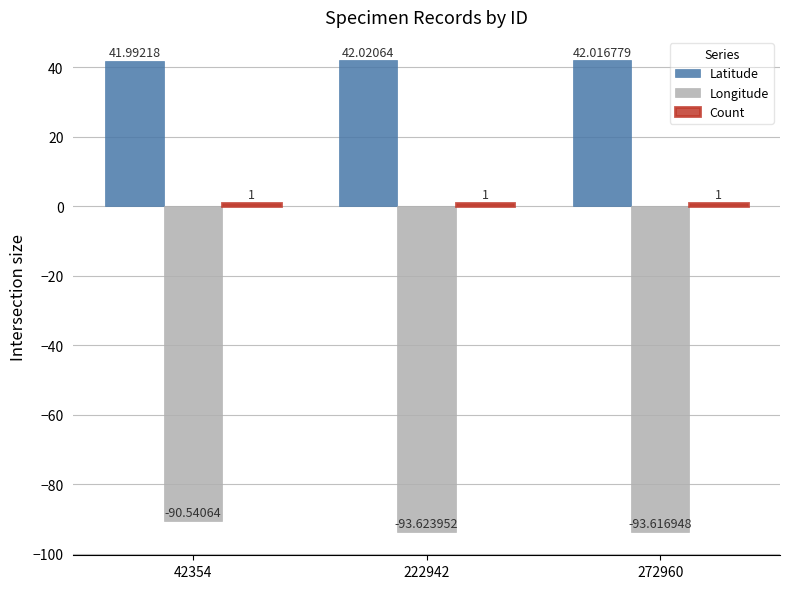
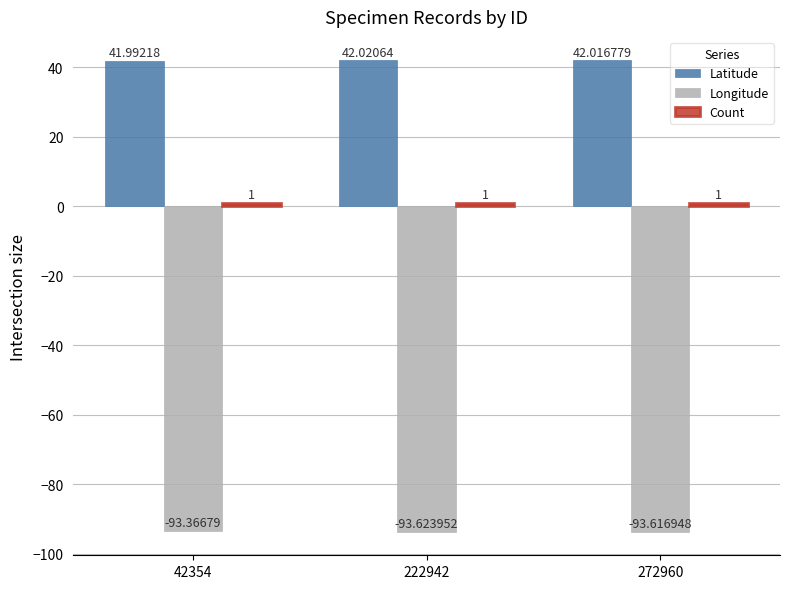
  {
    "Latitude": {
      "42354": 41.99218,
      "222942": 42.02064,
      "272960": 42.016779
    },
    "Longitude": {
-     "42354": -90.54064,
+     "42354": -93.36679,
      "222942": -93.623952,
      "272960": -93.616948
    },
    "Count": {
      "42354": 1,
      "222942": 1,
      "272960": 1
    }
  }
